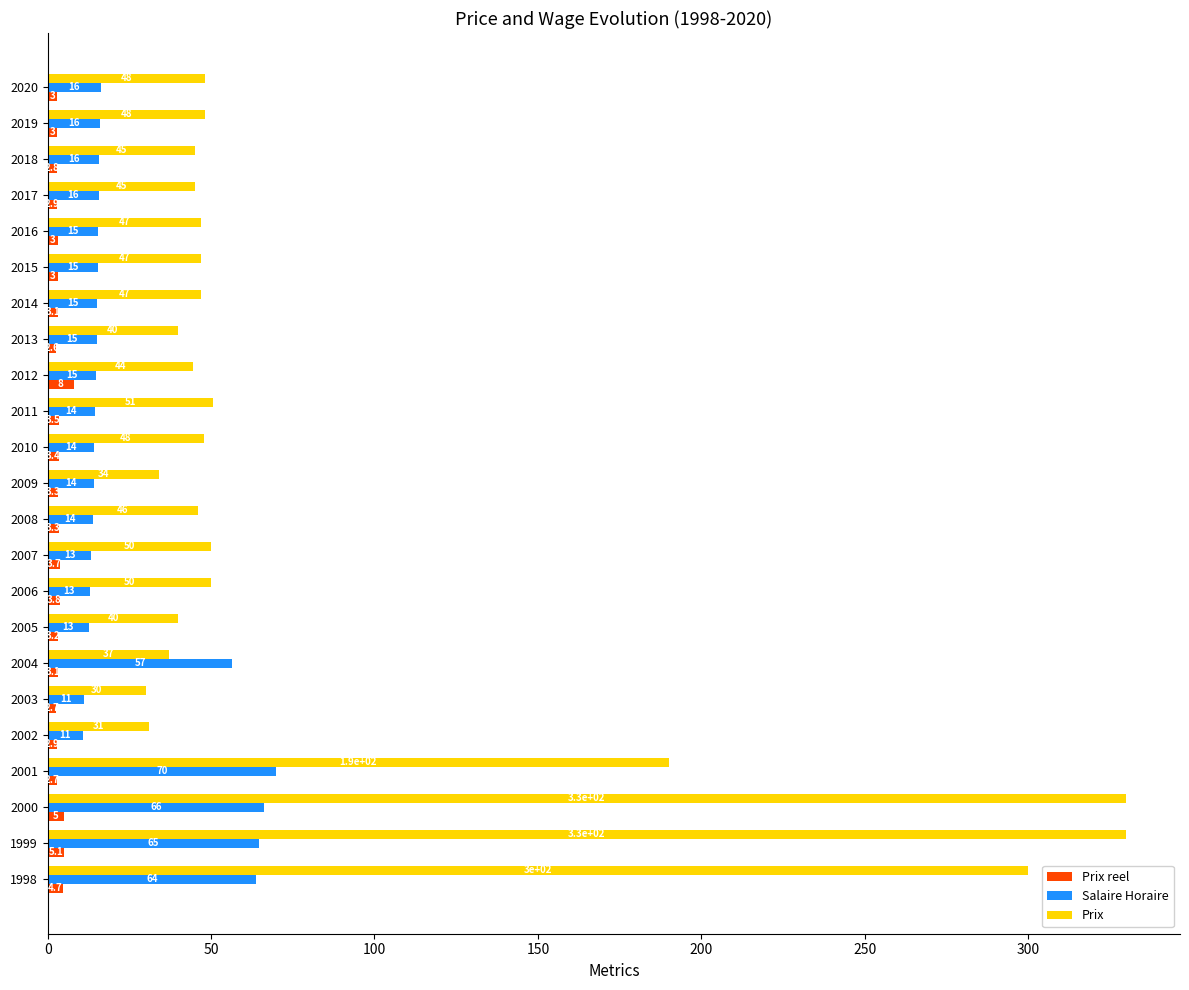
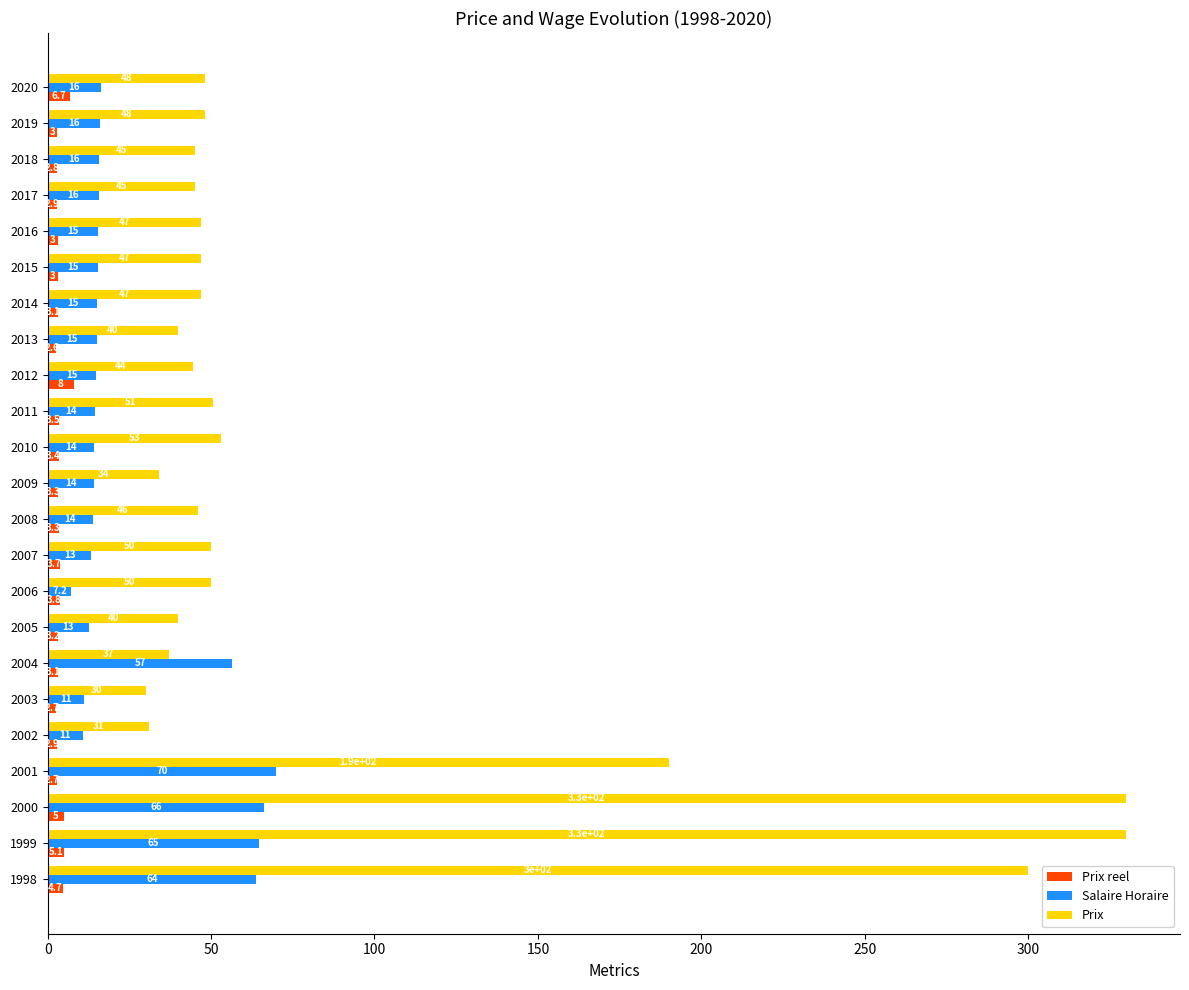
  {
    "Prix reel": {
-     "2020": "3",
+     "2020": "6.7",
      "2019": "3",
      "2017": "2.9",
      "2016": "3",
      "2015": "3",
      "2014": "3.1",
      "2012": "8",
      "2011": "3.5",
      "2010": "3.4",
      "2009": "3.3",
      "2008": "3.3",
      "2007": "3.7",
      "2006": "3.8",
      "2005": "3.2",
      "2004": "3.1",
      "2002": "2.9",
      "2000": "5",
      "1999": "5.1",
      "1998": "4.7"
    },
    "Salaire Horaire": {
      "2020": "16",
      "2019": "16",
      "2018": "16",
      "2017": "16",
      "2016": "15",
      "2015": "15",
      "2014": "15",
      "2013": "15",
      "2012": "15",
      "2011": "14",
      "2010": "14",
      "2009": "14",
      "2008": "14",
      "2007": "13",
-     "2006": "13",
+     "2006": "7.2",
      "2005": "13",
      "2004": "57",
      "2003": "11",
      "2002": "11",
      "2001": "70",
      "2000": "66",
      "1999": "65",
      "1998": "64"
    },
    "Prix": {
      "2020": "48",
      "2019": "48",
      "2018": "45",
      "2017": "45",
      "2016": "47",
      "2015": "47",
      "2014": "47",
      "2013": "40",
      "2012": "44",
      "2011": "51",
-     "2010": "48",
+     "2010": "53",
      "2009": "34",
      "2008": "46",
      "2007": "50",
      "2006": "50",
      "2005": "40",
      "2004": "37",
      "2003": "30",
      "2002": "31",
      "2001": "1.9e+02",
      "2000": "3.3e+02",
      "1999": "3.3e+02",
      "1998": "3e+02"
    }
  }
